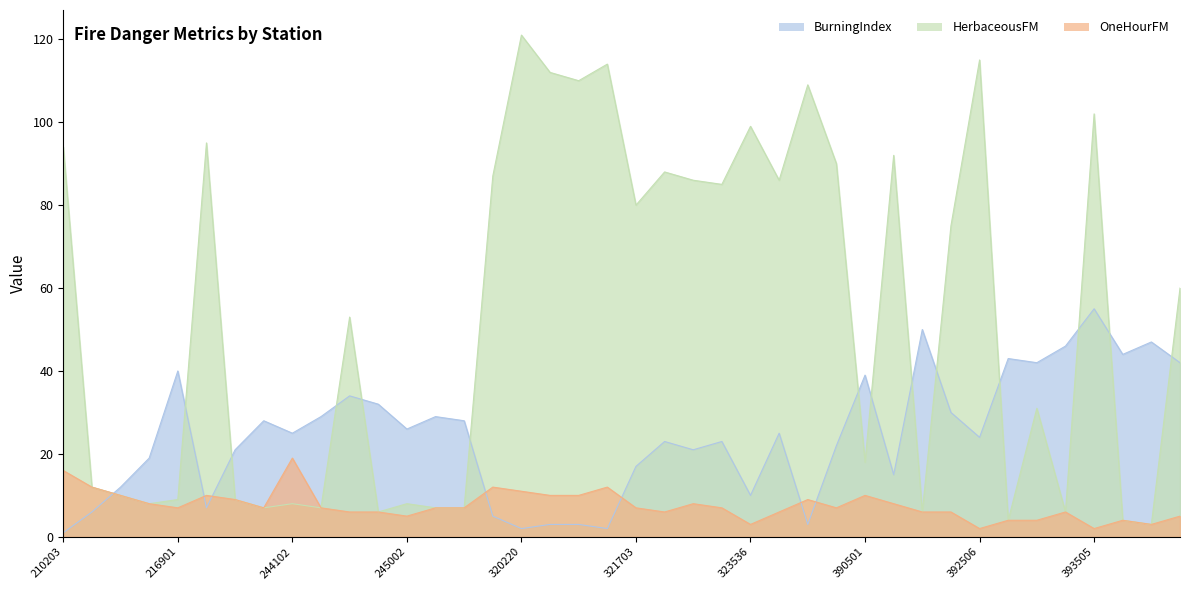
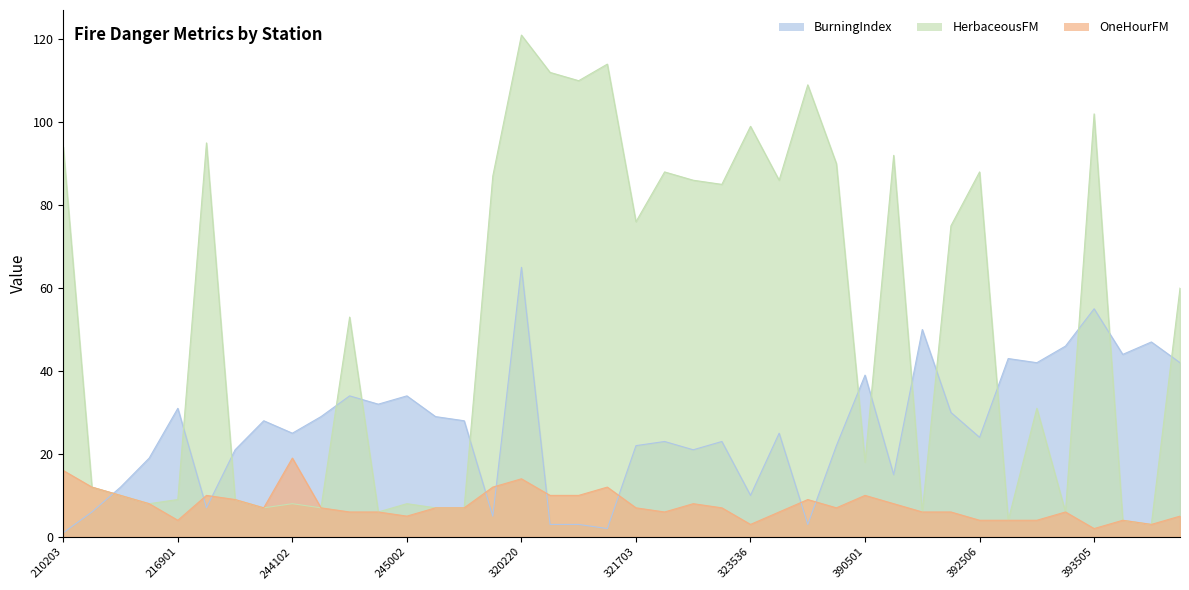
  {
    "BurningIndex": {
      "210203": 1,
-     "216901": 40,
+     "216901": 31,
      "244102": 25,
-     "245002": 26,
-     "320220": 2,
-     "321703": 17,
+     "245002": 34,
+     "320220": 65,
+     "321703": 22,
      "323536": 10,
      "390501": 39,
      "392506": 24,
      "393505": 55
    },
    "HerbaceousFM": {
      "210203": 94,
      "216901": 9,
      "244102": 8,
      "245002": 8,
      "320220": 121,
-     "321703": 80,
+     "321703": 76,
      "323536": 99,
      "390501": 18,
-     "392506": 115,
+     "392506": 88,
      "393505": 102
    },
    "OneHourFM": {
      "210203": 16,
-     "216901": 7,
+     "216901": 4,
      "244102": 19,
      "245002": 5,
-     "320220": 11,
+     "320220": 14,
      "321703": 7,
      "323536": 3,
      "390501": 10,
-     "392506": 2,
+     "392506": 4,
      "393505": 2
    }
  }
